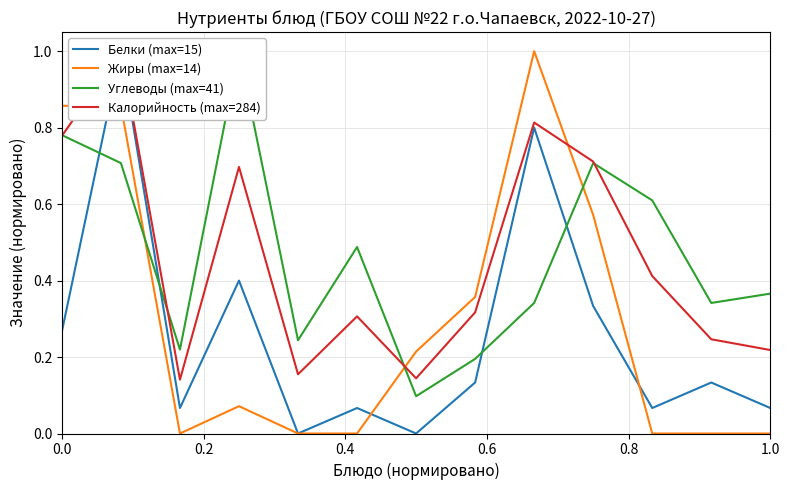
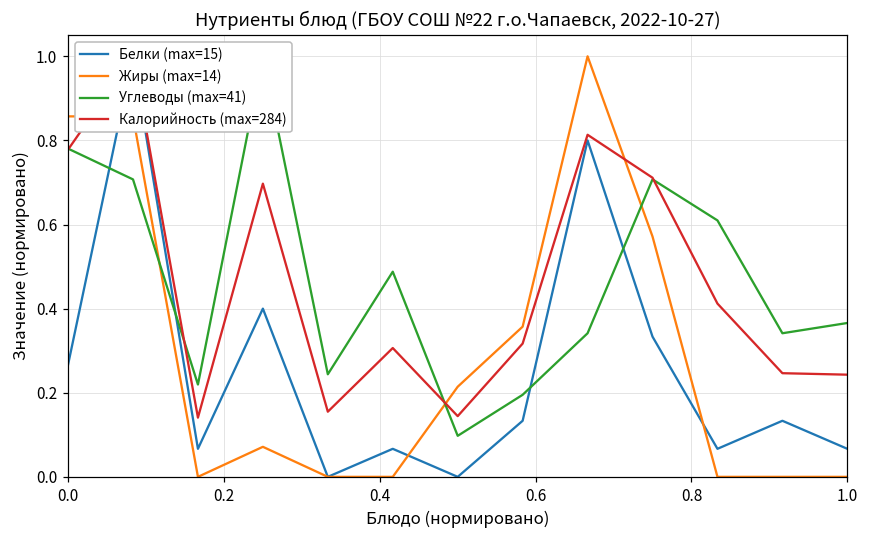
  {
    "Белки (max=15)": {
      "0.0": 0.27,
      "1.0": 0.07
    },
    "Жиры (max=14)": {
      "0.0": 0.86,
      "1.0": 0.00
    },
    "Углеводы (max=41)": {
      "1.0": 0.37
    },
    "Калорийность (max=284)": {
-     "1.0": 0.22
+     "1.0": 0.24
    }
  }
